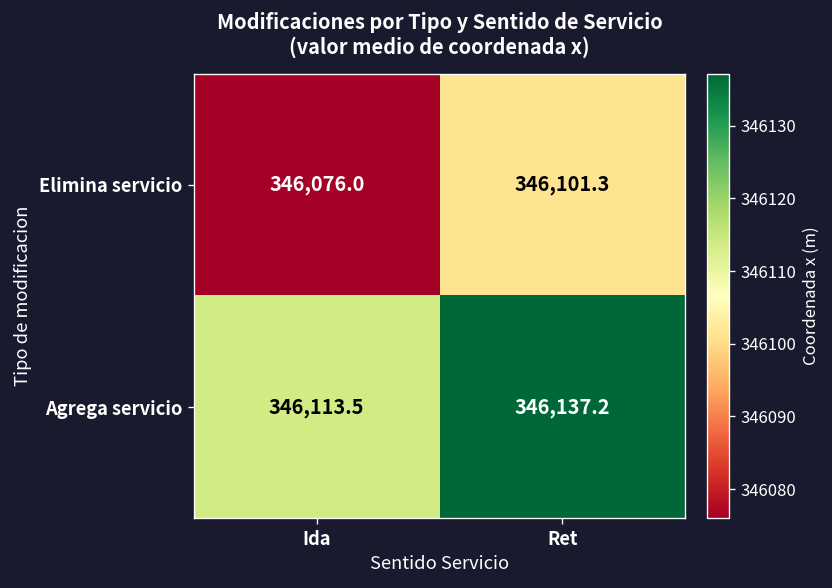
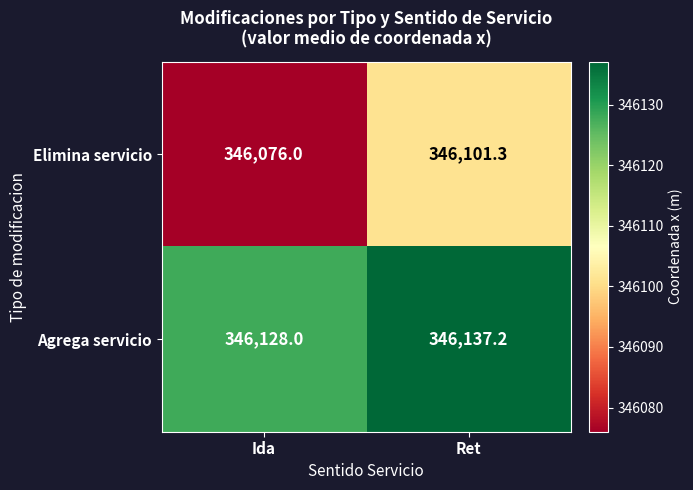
  {
    "Elimina servicio": {
      "Ida": "346,076.0",
      "Ret": "346,101.3"
    },
    "Agrega servicio": {
-     "Ida": "346,113.5",
+     "Ida": "346,128.0",
      "Ret": "346,137.2"
    }
  }
